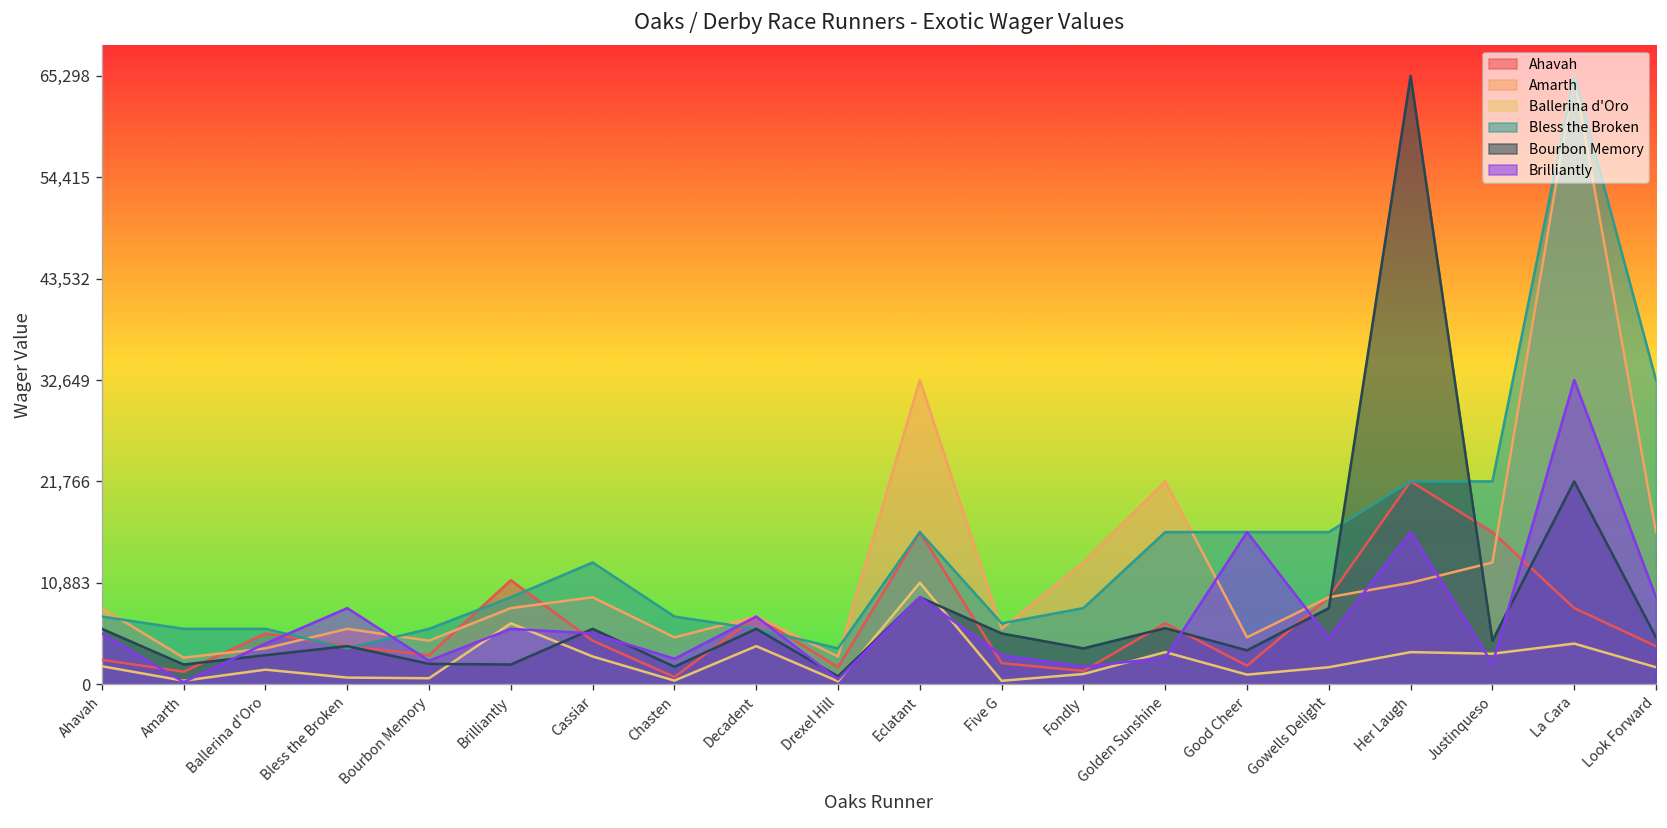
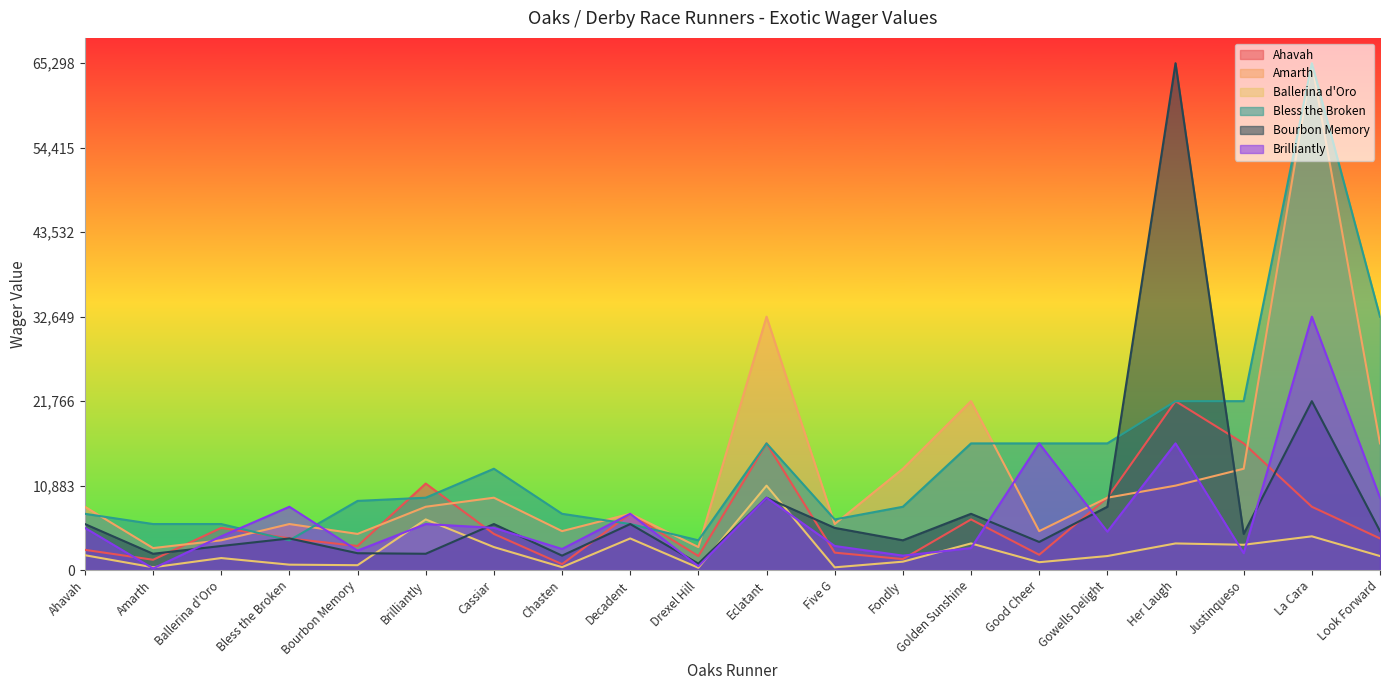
  {
    "Ahavah": {
      "Ahavah": "3,000",
      "Amarth": "1,000",
      "Ballerina d'Oro": "5,000",
      "Bourbon Memory": "3,000",
      "Brilliantly": "11,000",
      "Cassiar": "5,000",
      "Chasten": "1,000",
      "Drexel Hill": "2,000",
      "Five G": "2,000",
      "Fondly": "1,000",
      "Golden Sunshine": "7,000",
      "Good Cheer": "2,000",
      "Justinqueso": "16,000",
      "La Cara": "8,000",
      "Look Forward": "4,000"
    },
    "Bless the Broken": {
      "Ahavah": "7,000",
      "Amarth": "6,000",
      "Ballerina d'Oro": "6,000",
-     "Bourbon Memory": "6,000",
+     "Bourbon Memory": "9,000",
      "Brilliantly": "9,000",
      "Cassiar": "13,000",
      "Chasten": "7,000",
      "Drexel Hill": "4,000",
      "Five G": "7,000",
      "Fondly": "8,000",
      "Golden Sunshine": "16,000",
      "Gowells Delight": "16,000",
      "Justinqueso": "22,000",
      "Look Forward": "33,000"
    },
    "Bourbon Memory": {
      "Ahavah": "6,000",
      "Amarth": "2,000",
      "Ballerina d'Oro": "3,000",
      "Bourbon Memory": "2,000",
      "Brilliantly": "2,000",
      "Cassiar": "6,000",
      "Chasten": "2,000",
      "Drexel Hill": "1,000",
      "Five G": "5,000",
      "Fondly": "4,000",
-     "Golden Sunshine": "6,000",
+     "Golden Sunshine": "7,000",
      "Good Cheer": "4,000",
      "Gowells Delight": "8,000",
      "Her Laugh": "65,000",
      "Justinqueso": "5,000",
      "La Cara": "22,000",
      "Look Forward": "5,000"
    },
    "Brilliantly": {
      "Ahavah": "5,000",
      "Ballerina d'Oro": "4,000",
      "Bless the Broken": "8,000",
      "Bourbon Memory": "3,000",
      "Brilliantly": "6,000",
      "Cassiar": "5,000",
      "Chasten": "3,000",
      "Five G": "3,000",
      "Fondly": "2,000",
      "Golden Sunshine": "3,000",
      "Gowells Delight": "5,000",
      "Her Laugh": "16,000",
      "Justinqueso": "2,000",
      "La Cara": "33,000",
      "Look Forward": "9,000"
    }
  }
